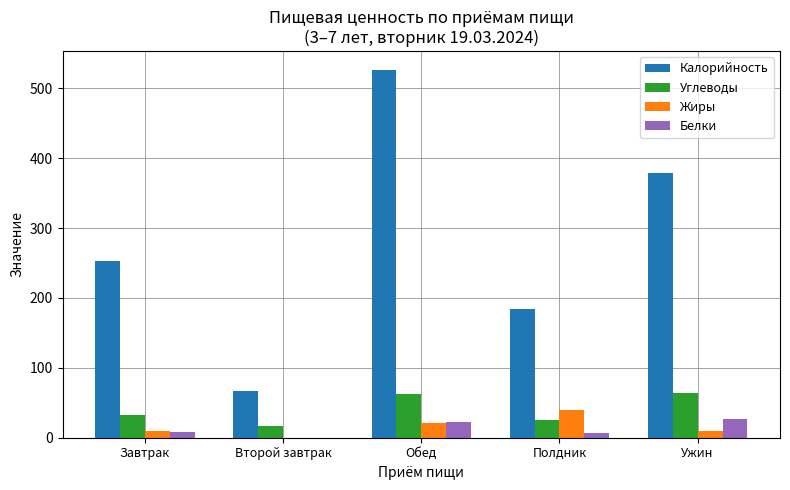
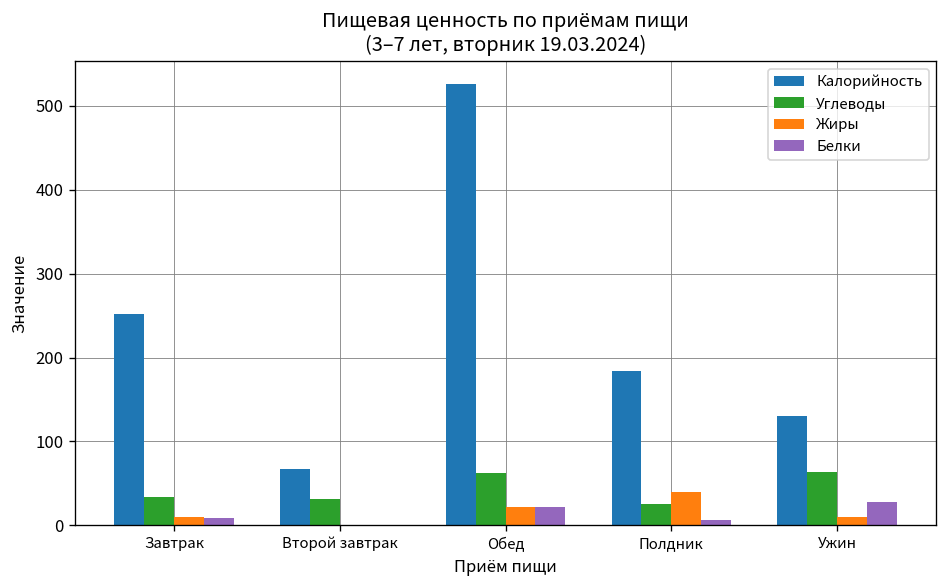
  {
    "Калорийность": {
      "Завтрак": 250,
      "Второй завтрак": 70,
      "Обед": 530,
      "Полдник": 180,
-     "Ужин": 380
+     "Ужин": 130
    },
    "Углеводы": {
      "Завтрак": 30,
-     "Второй завтрак": 20,
+     "Второй завтрак": 30,
      "Обед": 60,
      "Полдник": 30,
      "Ужин": 60
    },
    "Жиры": {
      "Завтрак": 10,
      "Второй завтрак": 0,
      "Обед": 20,
      "Полдник": 40,
      "Ужин": 10
    },
    "Белки": {
      "Завтрак": 10,
      "Обед": 20,
      "Полдник": 10,
      "Ужин": 30
    }
  }
